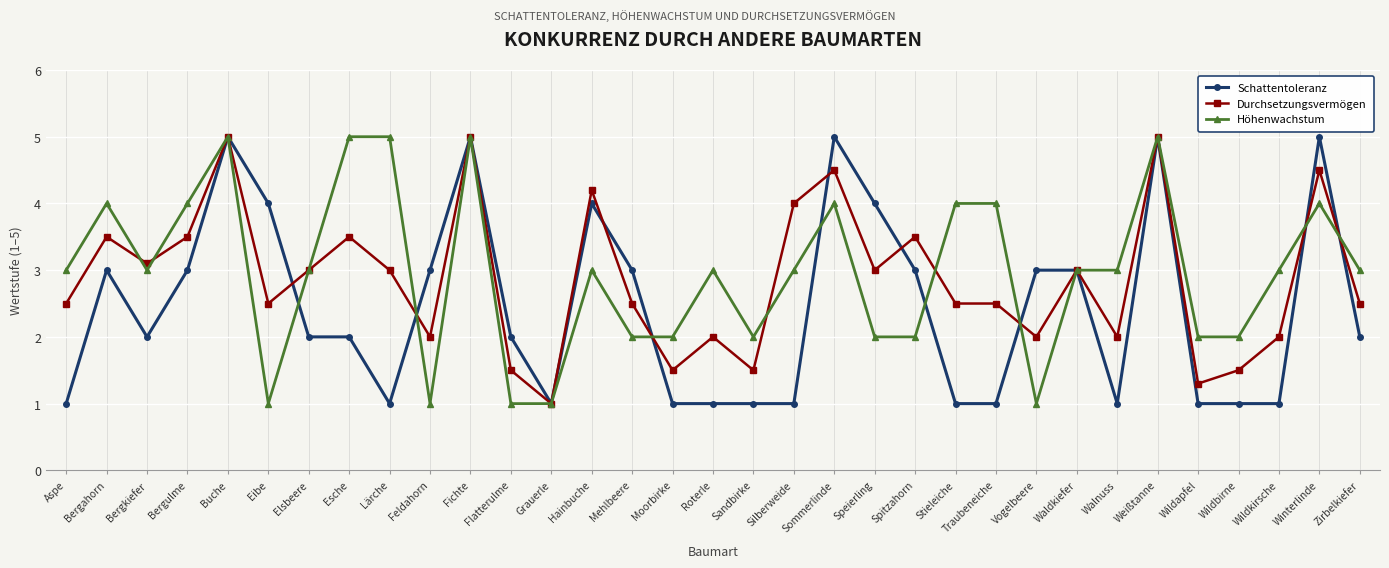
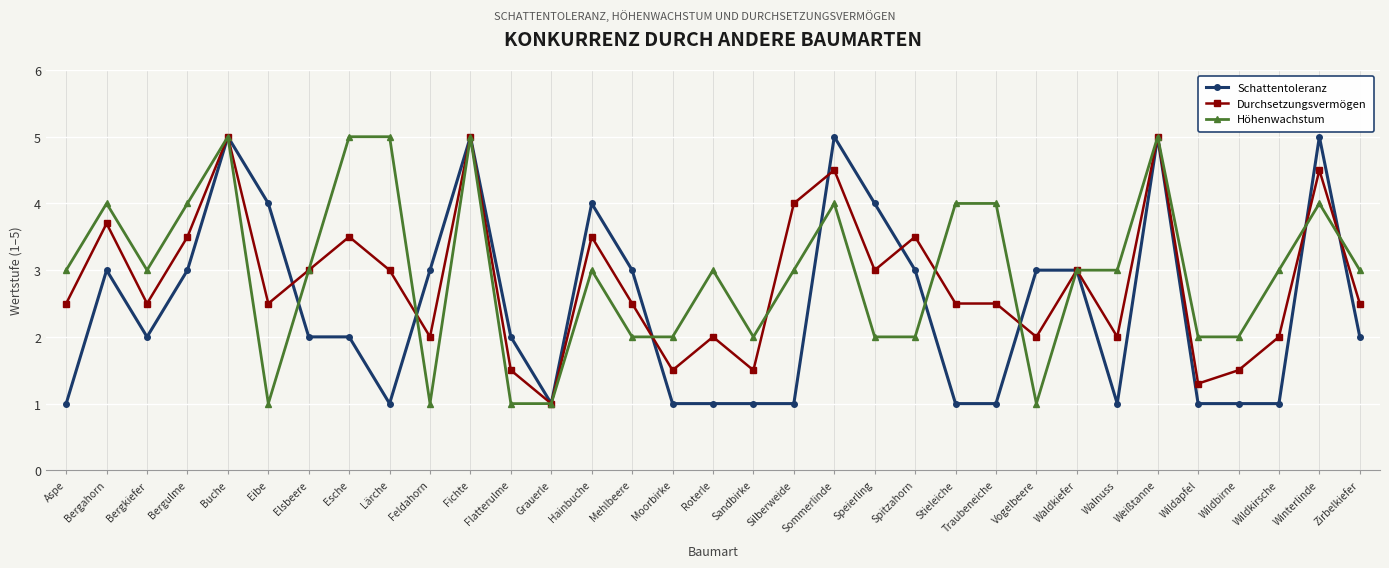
  {
    "Schattentoleranz": {
      "Aspe": 1.0,
      "Bergahorn": 3.0,
      "Bergkiefer": 2.0,
      "Bergulme": 3.0,
      "Eibe": 4.0,
      "Elsbeere": 2.0,
      "Esche": 2.0,
      "Lärche": 1.0,
      "Feldahorn": 3.0,
      "Flatterulme": 2.0,
      "Hainbuche": 4.0,
      "Mehlbeere": 3.0,
      "Moorbirke": 1.0,
      "Roterle": 1.0,
      "Sandbirke": 1.0,
      "Silberweide": 1.0,
      "Sommerlinde": 5.0,
      "Speierling": 4.0,
      "Spitzahorn": 3.0,
      "Stieleiche": 1.0,
      "Traubeneiche": 1.0,
      "Vogelbeere": 3.0,
      "Walnuss": 1.0,
      "Wildapfel": 1.0,
      "Wildbirne": 1.0,
      "Wildkirsche": 1.0,
      "Winterlinde": 5.0,
      "Zirbelkiefer": 2.0
    },
    "Durchsetzungsvermögen": {
      "Aspe": 2.5,
-     "Bergahorn": 3.5,
-     "Bergkiefer": 3.1,
+     "Bergahorn": 3.7,
+     "Bergkiefer": 2.5,
      "Bergulme": 3.5,
      "Eibe": 2.5,
      "Esche": 3.5,
      "Lärche": 3.0,
      "Feldahorn": 2.0,
      "Flatterulme": 1.5,
-     "Hainbuche": 4.2,
+     "Hainbuche": 3.5,
      "Mehlbeere": 2.5,
      "Moorbirke": 1.5,
      "Roterle": 2.0,
      "Sandbirke": 1.5,
      "Silberweide": 4.0,
      "Sommerlinde": 4.5,
      "Speierling": 3.0,
      "Spitzahorn": 3.5,
      "Stieleiche": 2.5,
      "Traubeneiche": 2.5,
      "Vogelbeere": 2.0,
      "Walnuss": 2.0,
      "Wildapfel": 1.3,
      "Wildbirne": 1.5,
      "Wildkirsche": 2.0,
      "Winterlinde": 4.5,
      "Zirbelkiefer": 2.5
    },
    "Höhenwachstum": {
      "Aspe": 3.0,
      "Bergahorn": 4.0,
      "Bergkiefer": 3.0,
      "Bergulme": 4.0,
      "Eibe": 1.0,
      "Esche": 5.0,
      "Lärche": 5.0,
      "Feldahorn": 1.0,
      "Flatterulme": 1.0,
      "Hainbuche": 3.0,
      "Mehlbeere": 2.0,
      "Moorbirke": 2.0,
      "Roterle": 3.0,
      "Sandbirke": 2.0,
      "Silberweide": 3.0,
      "Sommerlinde": 4.0,
      "Speierling": 2.0,
      "Spitzahorn": 2.0,
      "Stieleiche": 4.0,
      "Traubeneiche": 4.0,
      "Vogelbeere": 1.0,
      "Walnuss": 3.0,
      "Wildapfel": 2.0,
      "Wildbirne": 2.0,
      "Wildkirsche": 3.0,
      "Winterlinde": 4.0,
      "Zirbelkiefer": 3.0
    }
  }
